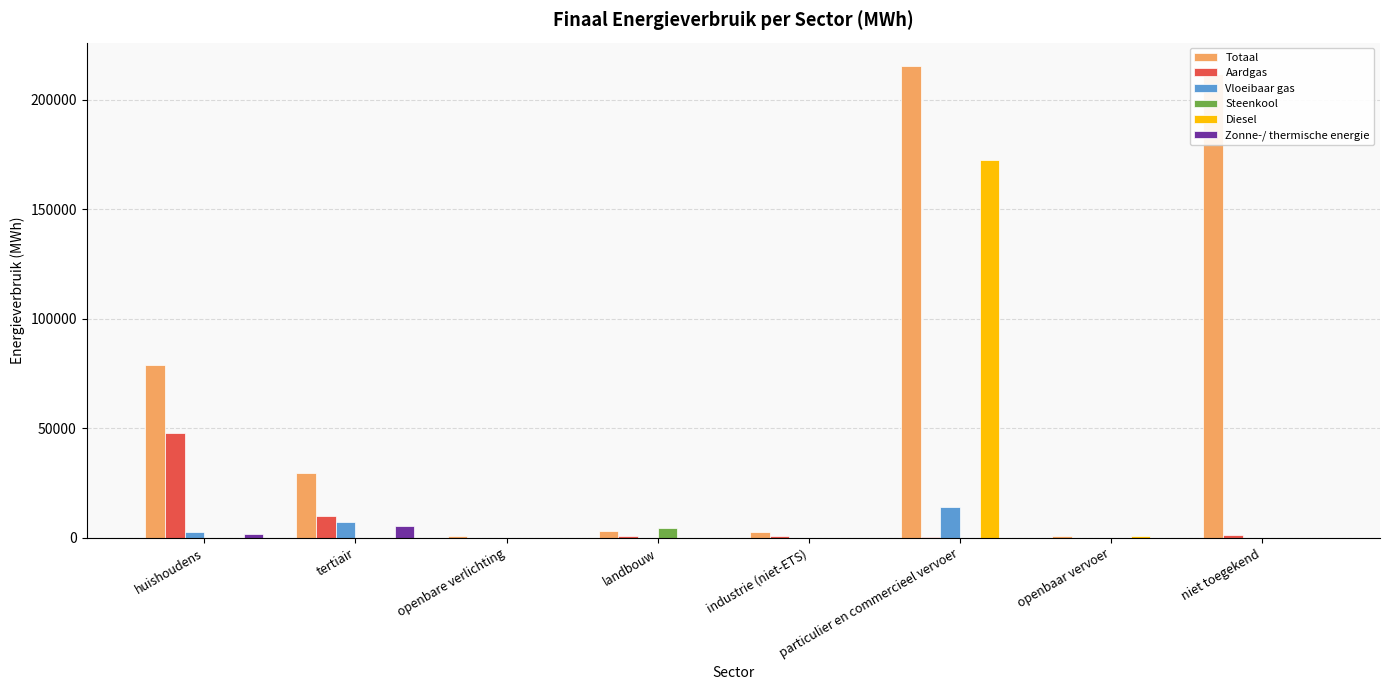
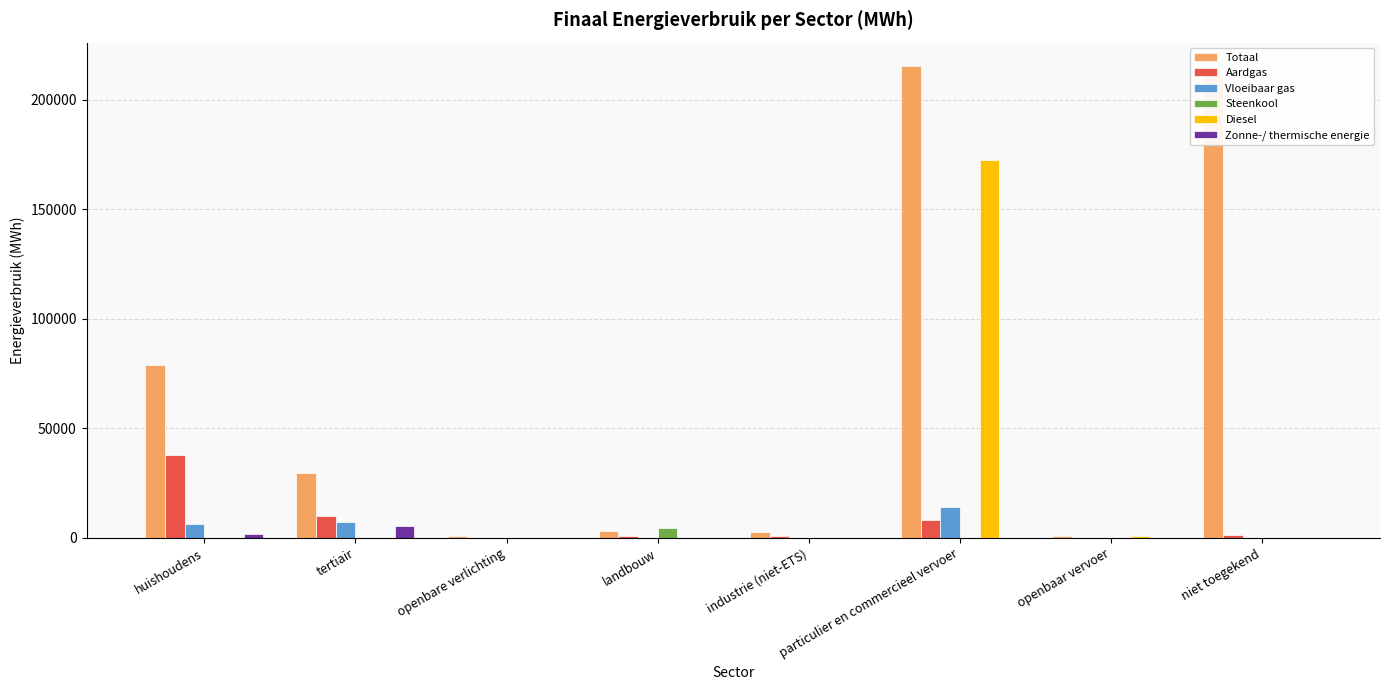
  {
    "Totaal": {
      "huishoudens": 79000,
      "tertiair": 29000,
      "landbouw": 3000,
      "industrie (niet-ETS)": 3000,
      "particulier en commercieel vervoer": 215000
    },
    "Aardgas": {
-     "huishoudens": 48000,
+     "huishoudens": 38000,
      "tertiair": 10000,
      "openbare verlichting": 0,
-     "particulier en commercieel vervoer": 0,
+     "particulier en commercieel vervoer": 8000,
      "openbaar vervoer": 0,
      "niet toegekend": 1000
    },
    "Vloeibaar gas": {
-     "huishoudens": 3000,
+     "huishoudens": 6000,
      "tertiair": 7000,
      "openbare verlichting": 0,
      "particulier en commercieel vervoer": 14000,
      "openbaar vervoer": 0,
      "niet toegekend": 0
    },
    "Steenkool": {
      "huishoudens": 0,
      "openbare verlichting": 0,
      "landbouw": 5000,
      "particulier en commercieel vervoer": 0,
      "openbaar vervoer": 0,
      "niet toegekend": 0
    },
    "Diesel": {
      "huishoudens": 0,
      "tertiair": 0,
      "openbare verlichting": 0,
      "landbouw": 0,
      "industrie (niet-ETS)": 0,
      "particulier en commercieel vervoer": 172000,
      "niet toegekend": 0
    },
    "Zonne-/ thermische energie": {
      "huishoudens": 2000,
      "tertiair": 6000,
      "openbare verlichting": 0,
      "landbouw": 0,
      "particulier en commercieel vervoer": 0,
      "openbaar vervoer": 0,
      "niet toegekend": 0
    }
  }
